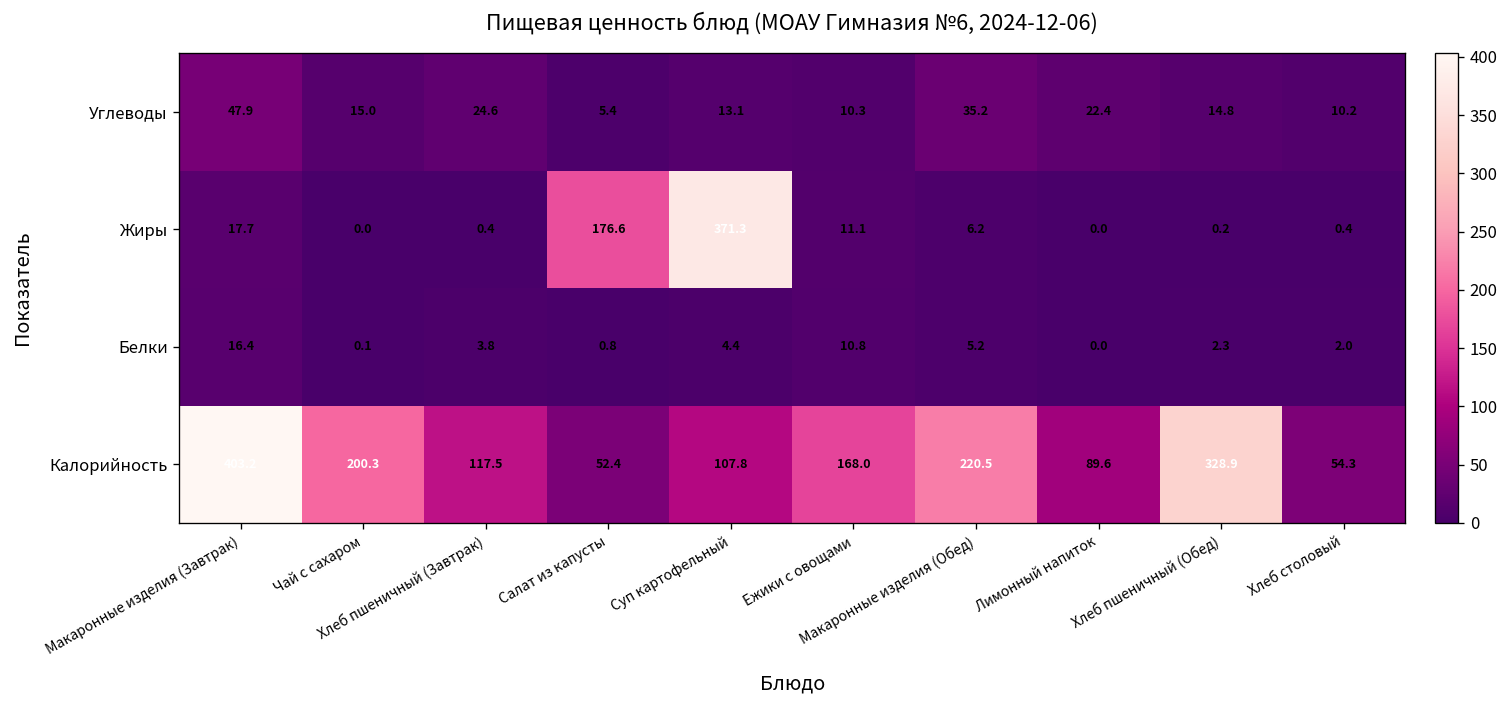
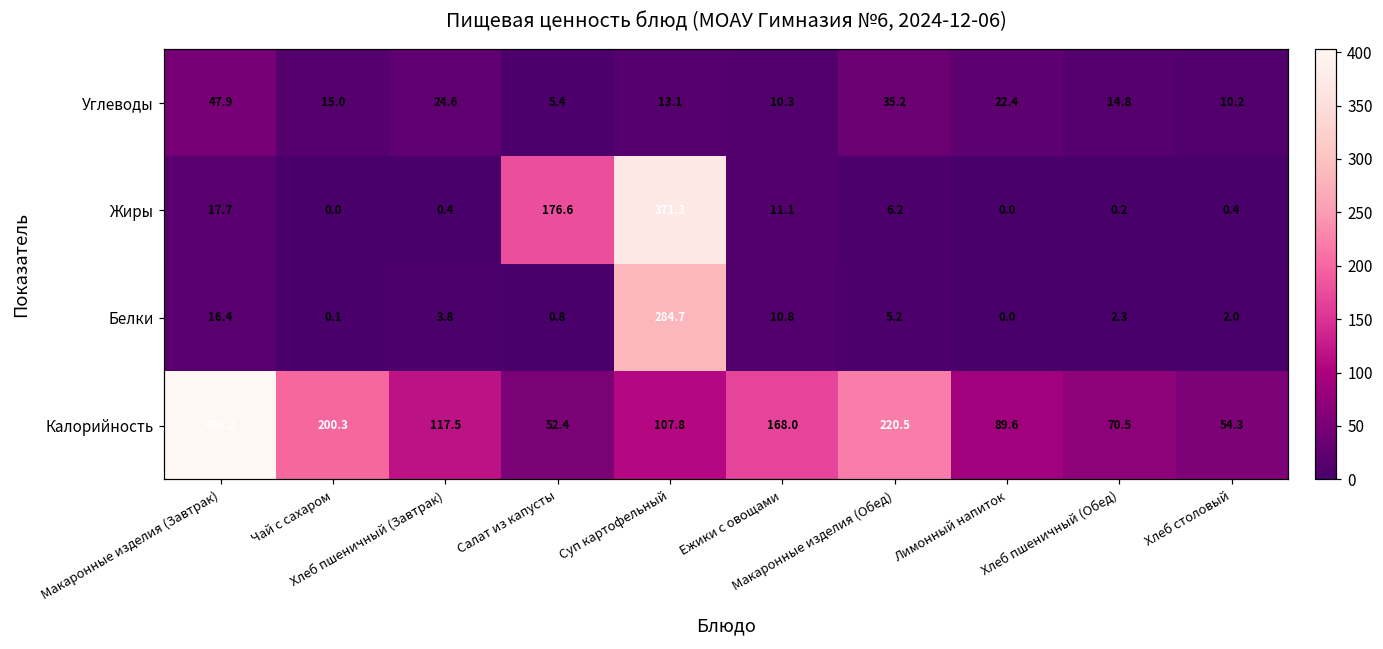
  {
    "Углеводы": {
      "Макаронные изделия (Завтрак)": 47.9,
      "Чай с сахаром": 15.0,
      "Хлеб пшеничный (Завтрак)": 24.6,
      "Салат из капусты": 5.4,
      "Суп картофельный": 13.1,
      "Ежики с овощами": 10.3,
      "Макаронные изделия (Обед)": 35.2,
      "Лимонный напиток": 22.4,
      "Хлеб пшеничный (Обед)": 14.8,
      "Хлеб столовый": 10.2
    },
    "Жиры": {
      "Макаронные изделия (Завтрак)": 17.7,
      "Чай с сахаром": 0.0,
      "Хлеб пшеничный (Завтрак)": 0.4,
      "Салат из капусты": 176.6,
      "Ежики с овощами": 11.1,
      "Макаронные изделия (Обед)": 6.2,
      "Лимонный напиток": 0.0,
      "Хлеб пшеничный (Обед)": 0.2,
      "Хлеб столовый": 0.4
    },
    "Белки": {
      "Макаронные изделия (Завтрак)": 16.4,
      "Чай с сахаром": 0.1,
      "Хлеб пшеничный (Завтрак)": 3.8,
      "Салат из капусты": 0.8,
-     "Суп картофельный": 4.4,
+     "Суп картофельный": 284.7,
      "Ежики с овощами": 10.8,
      "Макаронные изделия (Обед)": 5.2,
      "Лимонный напиток": 0.0,
      "Хлеб пшеничный (Обед)": 2.3,
      "Хлеб столовый": 2.0
    },
    "Калорийность": {
      "Чай с сахаром": 200.3,
      "Хлеб пшеничный (Завтрак)": 117.5,
      "Салат из капусты": 52.4,
      "Суп картофельный": 107.8,
      "Ежики с овощами": 168.0,
      "Макаронные изделия (Обед)": 220.5,
      "Лимонный напиток": 89.6,
-     "Хлеб пшеничный (Обед)": 328.9,
+     "Хлеб пшеничный (Обед)": 70.5,
      "Хлеб столовый": 54.3
    }
  }
